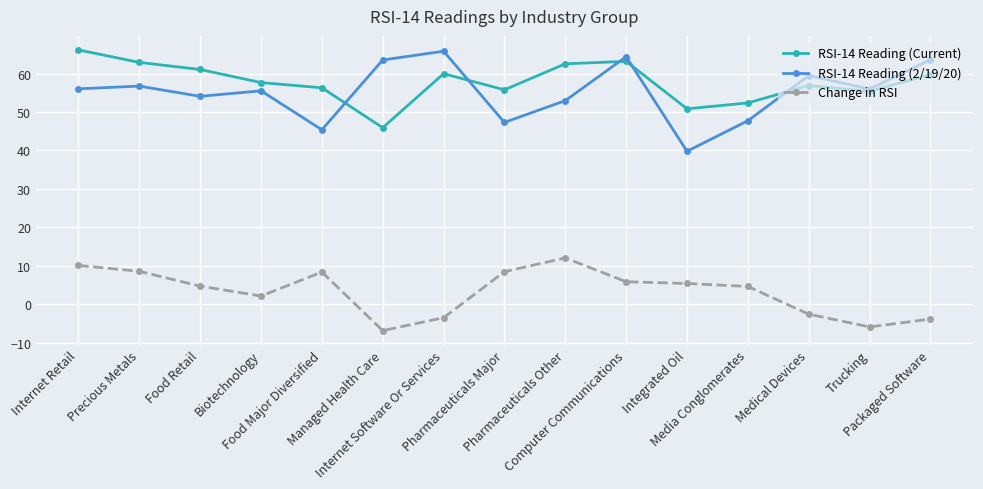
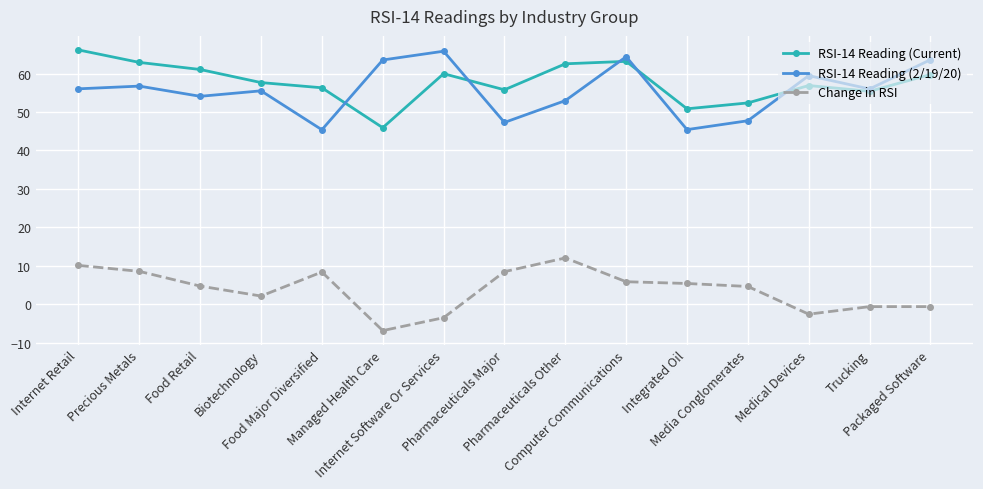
  {
    "RSI-14 Reading (Current)": {
      "Internet Retail": 66,
      "Precious Metals": 63,
      "Food Retail": 61,
      "Biotechnology": 58,
      "Food Major Diversified": 56,
      "Managed Health Care": 46,
      "Internet Software Or Services": 60,
      "Pharmaceuticals Major": 56,
      "Pharmaceuticals Other": 63,
      "Computer Communications": 63,
      "Integrated Oil": 51,
      "Media Conglomerates": 52
    },
    "RSI-14 Reading (2/19/20)": {
      "Internet Retail": 56,
      "Precious Metals": 57,
      "Food Retail": 54,
      "Biotechnology": 56,
      "Food Major Diversified": 45,
      "Managed Health Care": 64,
      "Internet Software Or Services": 66,
      "Pharmaceuticals Major": 47,
      "Pharmaceuticals Other": 53,
      "Computer Communications": 64,
-     "Integrated Oil": 40,
+     "Integrated Oil": 45,
      "Media Conglomerates": 48
    },
    "Change in RSI": {
      "Internet Retail": 10,
      "Precious Metals": 9,
      "Food Retail": 5,
      "Biotechnology": 2,
      "Food Major Diversified": 8,
      "Managed Health Care": -7,
      "Internet Software Or Services": -3,
      "Pharmaceuticals Major": 8,
      "Pharmaceuticals Other": 12,
      "Computer Communications": 6,
      "Integrated Oil": 5,
      "Media Conglomerates": 5,
      "Medical Devices": -3,
-     "Trucking": -6,
-     "Packaged Software": -4
+     "Trucking": -1,
+     "Packaged Software": -1
    }
  }
